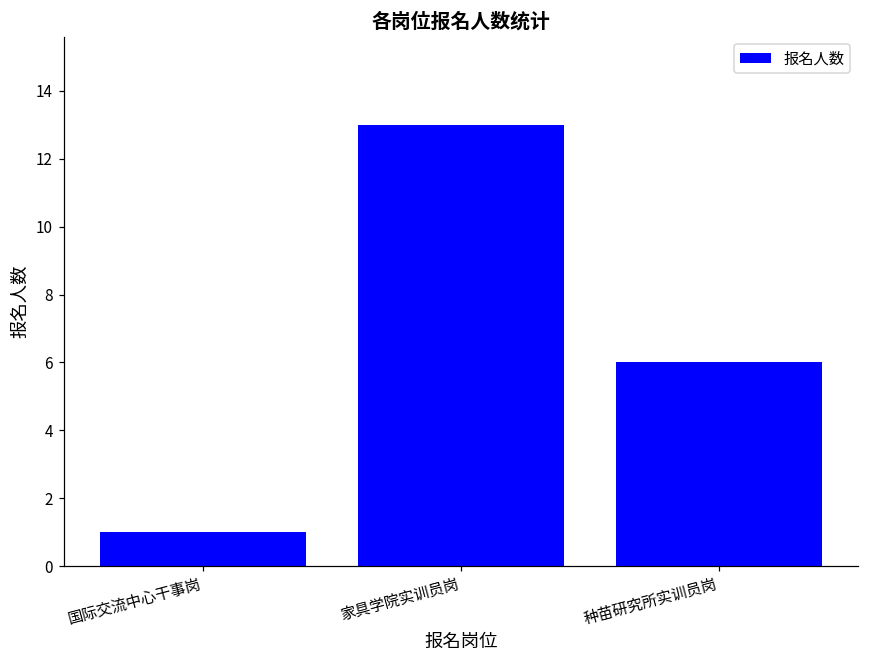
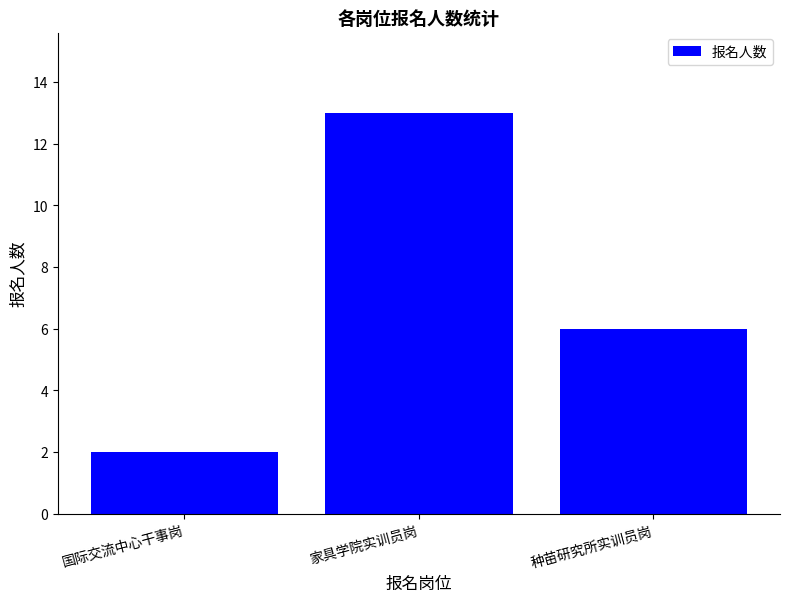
  {
-   "国际交流中心干事岗": 1,
+   "国际交流中心干事岗": 2,
    "家具学院实训员岗": 13,
    "种苗研究所实训员岗": 6
  }
